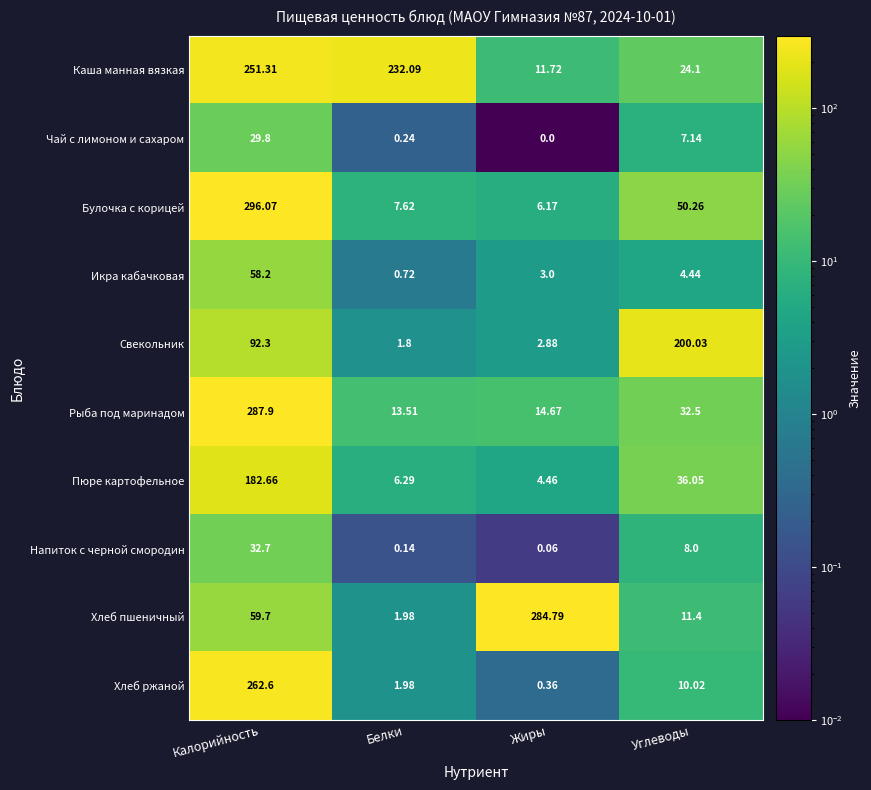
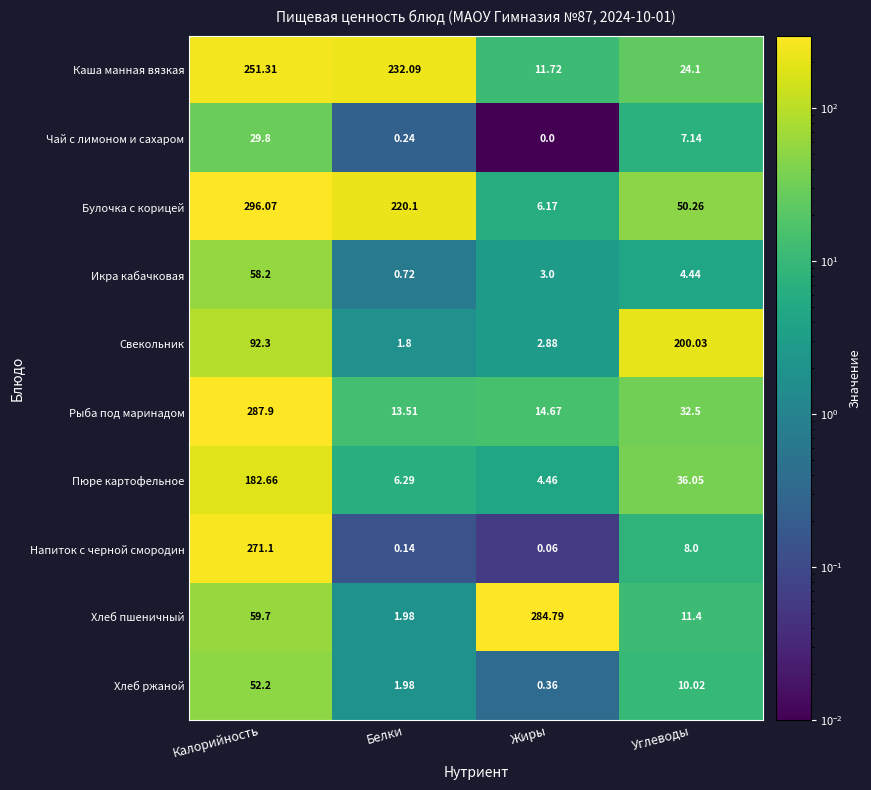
  {
    "Каша манная вязкая": {
      "Калорийность": 251.31,
      "Белки": 232.09,
      "Жиры": 11.72,
      "Углеводы": 24.1
    },
    "Чай с лимоном и сахаром": {
      "Калорийность": 29.8,
      "Белки": 0.24,
      "Жиры": 0.0,
      "Углеводы": 7.14
    },
    "Булочка с корицей": {
      "Калорийность": 296.07,
-     "Белки": 7.62,
+     "Белки": 220.1,
      "Жиры": 6.17,
      "Углеводы": 50.26
    },
    "Икра кабачковая": {
      "Калорийность": 58.2,
      "Белки": 0.72,
      "Жиры": 3.0,
      "Углеводы": 4.44
    },
    "Свекольник": {
      "Калорийность": 92.3,
      "Белки": 1.8,
      "Жиры": 2.88,
      "Углеводы": 200.03
    },
    "Рыба под маринадом": {
      "Калорийность": 287.9,
      "Белки": 13.51,
      "Жиры": 14.67,
      "Углеводы": 32.5
    },
    "Пюре картофельное": {
      "Калорийность": 182.66,
      "Белки": 6.29,
      "Жиры": 4.46,
      "Углеводы": 36.05
    },
    "Напиток с черной смородин": {
-     "Калорийность": 32.7,
+     "Калорийность": 271.1,
      "Белки": 0.14,
      "Жиры": 0.06,
      "Углеводы": 8.0
    },
    "Хлеб пшеничный": {
      "Калорийность": 59.7,
      "Белки": 1.98,
      "Жиры": 284.79,
      "Углеводы": 11.4
    },
    "Хлеб ржаной": {
-     "Калорийность": 262.6,
+     "Калорийность": 52.2,
      "Белки": 1.98,
      "Жиры": 0.36,
      "Углеводы": 10.02
    }
  }
